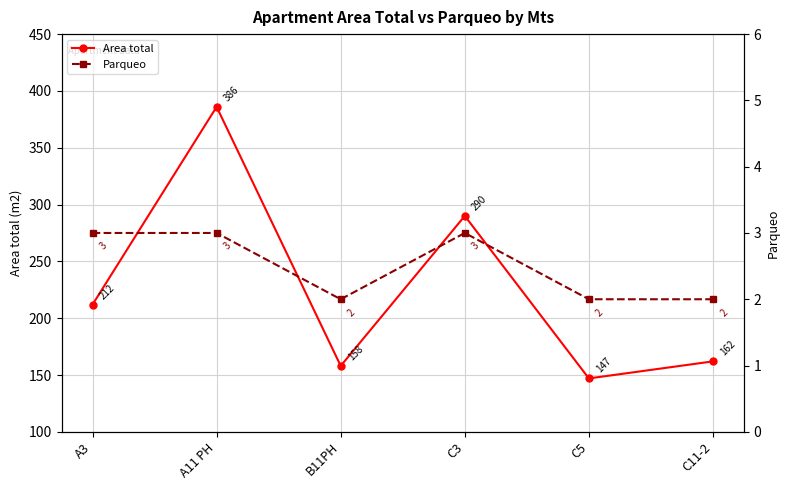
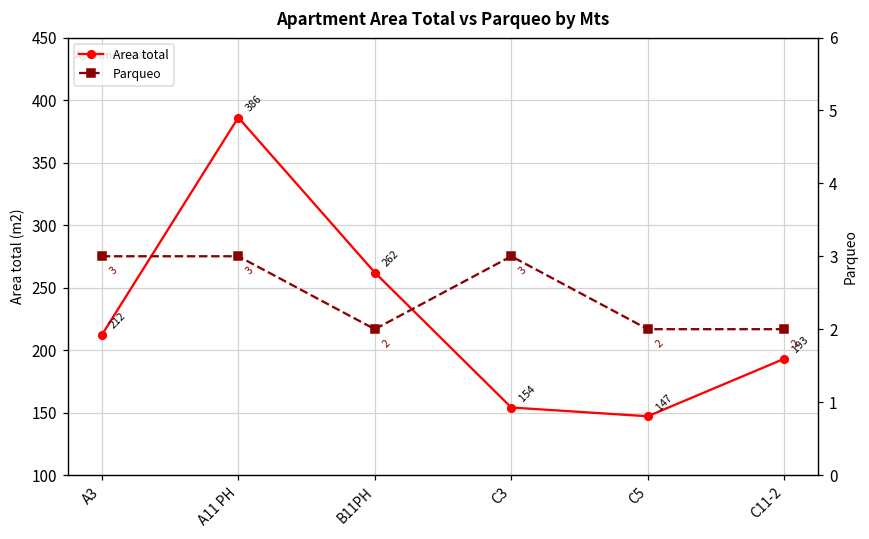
  {
    "Area total": {
      "A3": 212,
      "A11 PH": 386,
-     "B11PH": 158,
-     "C3": 290,
+     "B11PH": 262,
+     "C3": 154,
      "C5": 147,
-     "C11-2": 162
+     "C11-2": 193
    },
    "Parqueo": {
      "A3": 3,
      "A11 PH": 3,
      "B11PH": 2,
      "C3": 3,
      "C5": 2
    }
  }
